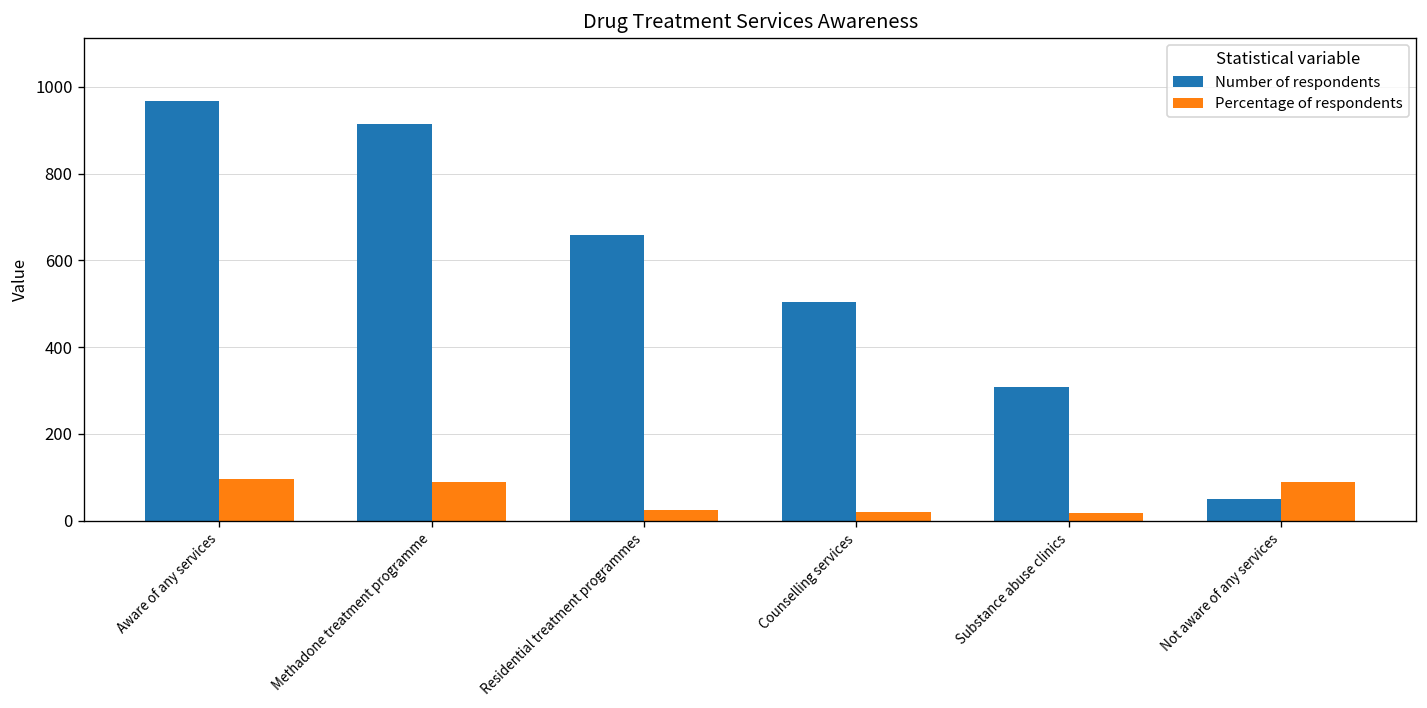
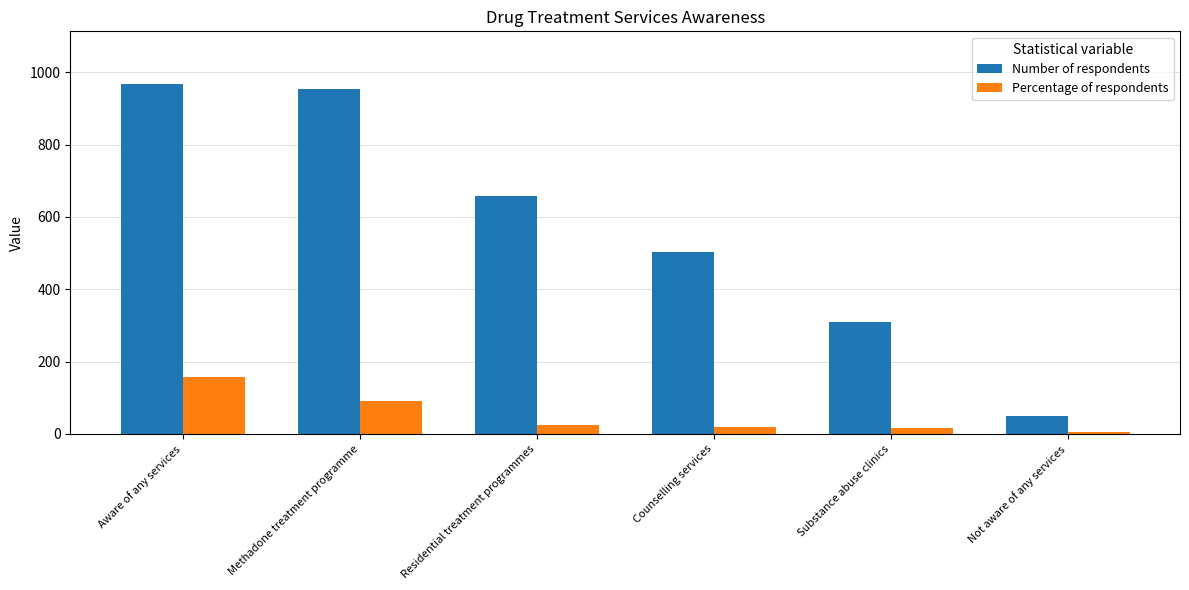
  {
    "Number of respondents": {
      "Aware of any services": 970,
-     "Methadone treatment programme": 920,
+     "Methadone treatment programme": 960,
      "Residential treatment programmes": 660,
      "Counselling services": 500,
      "Substance abuse clinics": 310,
      "Not aware of any services": 50
    },
    "Percentage of respondents": {
-     "Aware of any services": 100,
+     "Aware of any services": 160,
      "Methadone treatment programme": 90,
      "Residential treatment programmes": 20,
      "Counselling services": 20,
      "Substance abuse clinics": 20,
-     "Not aware of any services": 90
+     "Not aware of any services": 0
    }
  }
